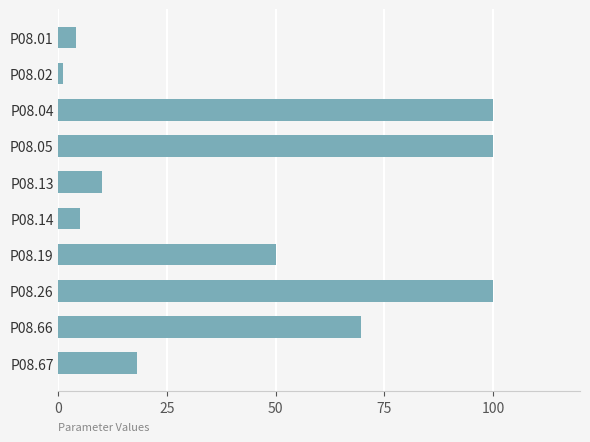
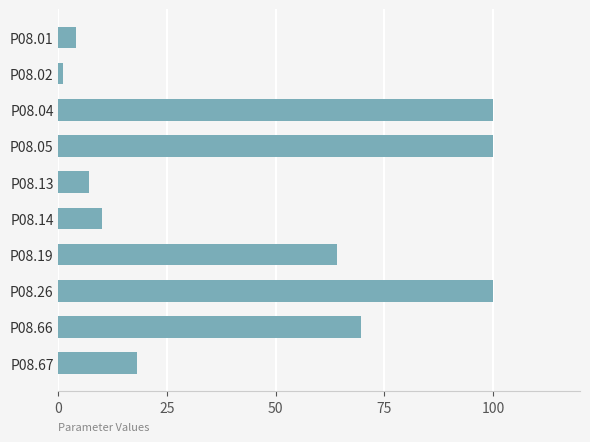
  {
    "P08.01": 4,
    "P08.02": 1,
    "P08.04": 100,
    "P08.05": 100,
-   "P08.13": 10,
-   "P08.14": 5,
-   "P08.19": 50,
+   "P08.13": 7,
+   "P08.14": 10,
+   "P08.19": 64,
    "P08.26": 100,
    "P08.66": 70,
    "P08.67": 18
  }
